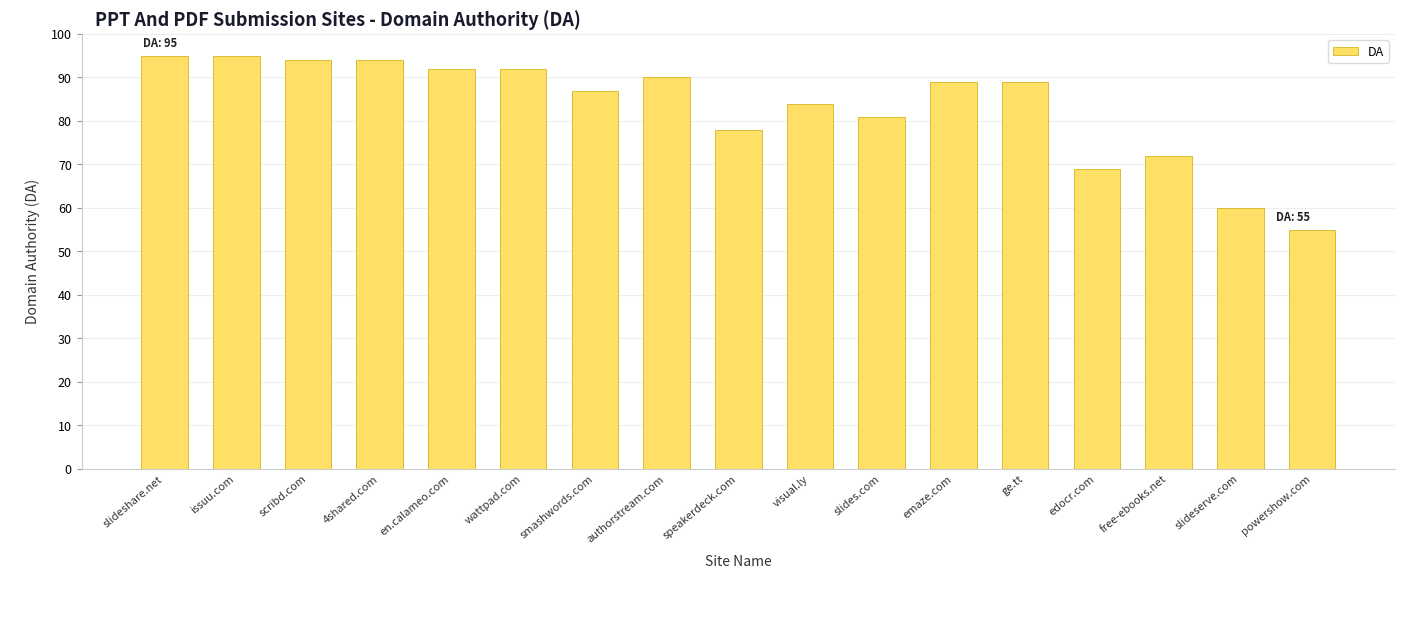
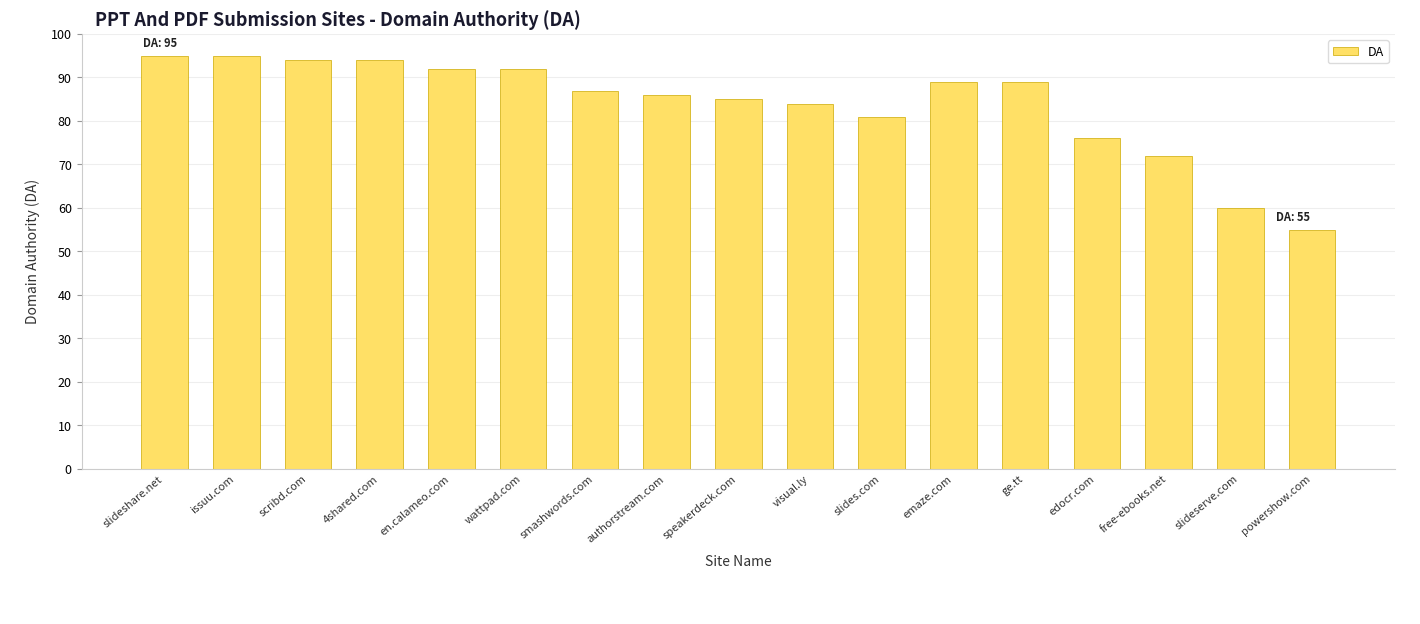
  {
    "issuu.com": 95,
    "scribd.com": 94,
    "4shared.com": 94,
    "en.calameo.com": 92,
    "wattpad.com": 92,
    "smashwords.com": 87,
-   "authorstream.com": 90,
-   "speakerdeck.com": 78,
+   "authorstream.com": 86,
+   "speakerdeck.com": 85,
    "visual.ly": 84,
    "slides.com": 81,
    "emaze.com": 89,
    "ge.tt": 89,
-   "edocr.com": 69,
+   "edocr.com": 76,
    "free-ebooks.net": 72,
    "slideserve.com": 60
  }
